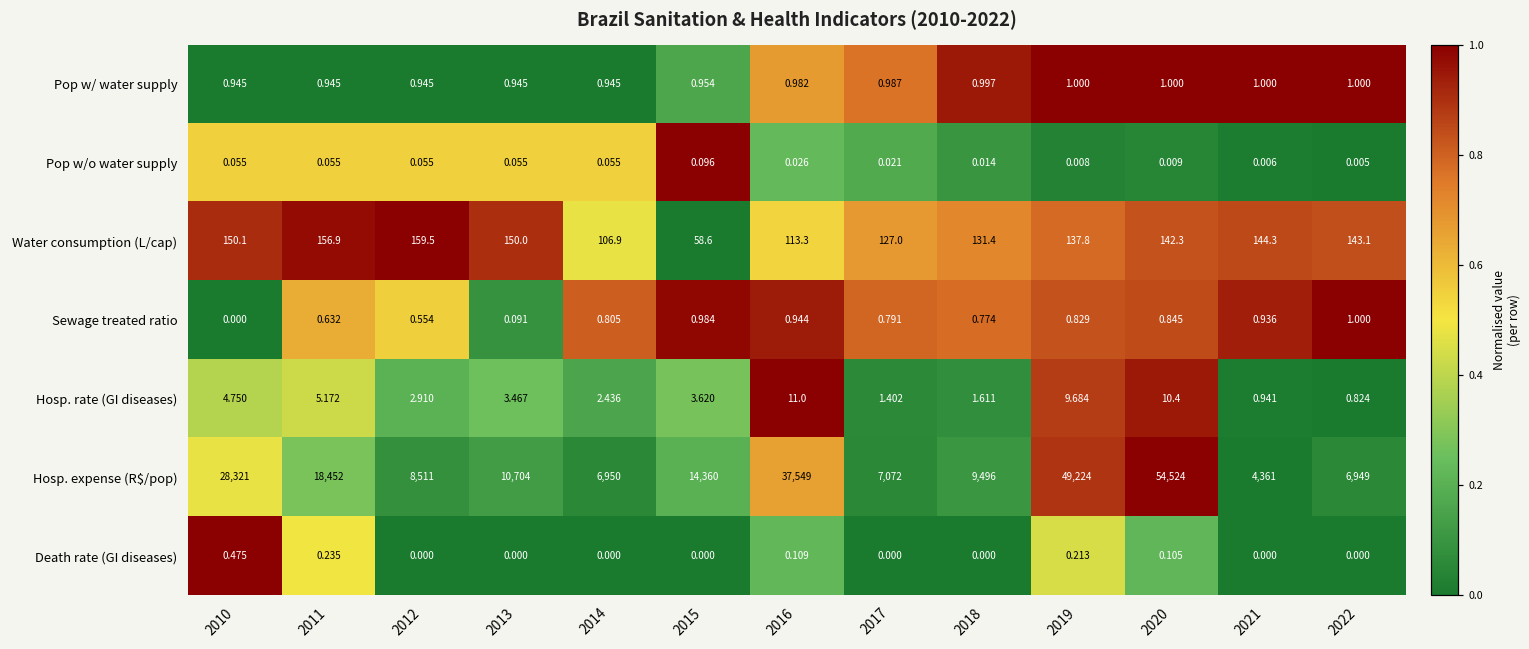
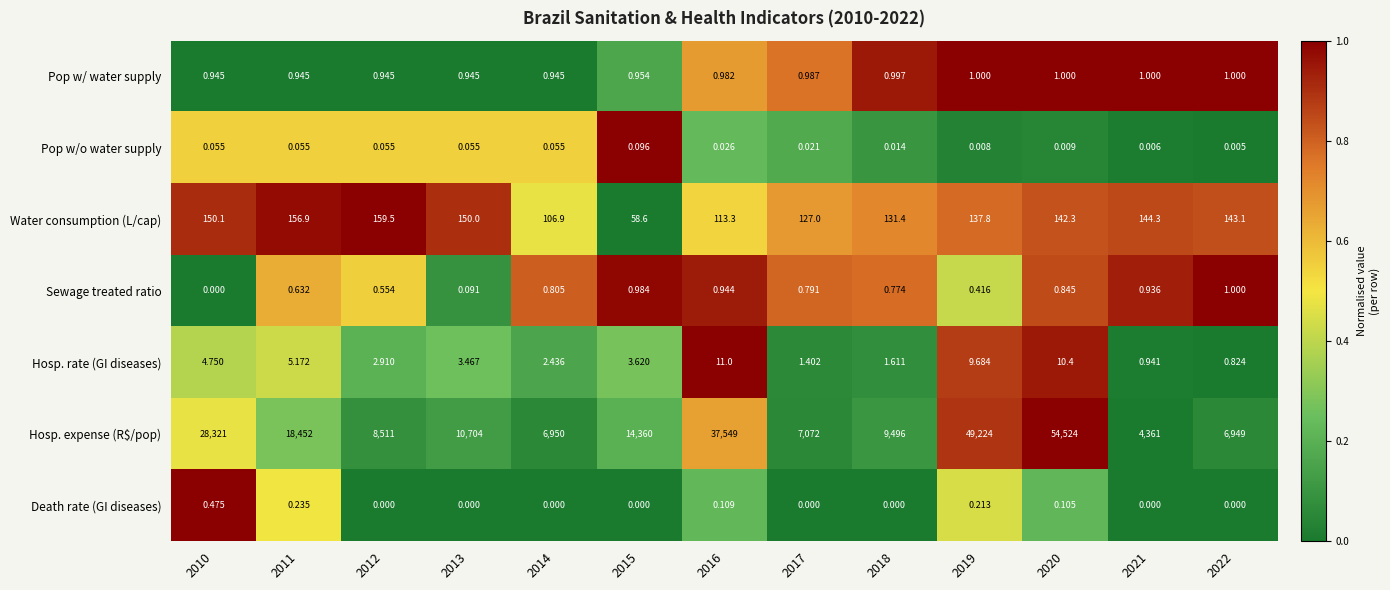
  {
    "Pop w/ water supply": {
      "2010": "0.945",
      "2011": "0.945",
      "2012": "0.945",
      "2013": "0.945",
      "2014": "0.945",
      "2015": "0.954",
      "2016": "0.982",
      "2017": "0.987",
      "2018": "0.997",
      "2019": "1.000",
      "2020": "1.000",
      "2021": "1.000",
      "2022": "1.000"
    },
    "Pop w/o water supply": {
      "2010": "0.055",
      "2011": "0.055",
      "2012": "0.055",
      "2013": "0.055",
      "2014": "0.055",
      "2015": "0.096",
      "2016": "0.026",
      "2017": "0.021",
      "2018": "0.014",
      "2019": "0.008",
      "2020": "0.009",
      "2021": "0.006",
      "2022": "0.005"
    },
    "Water consumption (L/cap)": {
      "2010": "150.1",
      "2011": "156.9",
      "2012": "159.5",
      "2013": "150.0",
      "2014": "106.9",
      "2015": "58.6",
      "2016": "113.3",
      "2017": "127.0",
      "2018": "131.4",
      "2019": "137.8",
      "2020": "142.3",
      "2021": "144.3",
      "2022": "143.1"
    },
    "Sewage treated ratio": {
      "2010": "0.000",
      "2011": "0.632",
      "2012": "0.554",
      "2013": "0.091",
      "2014": "0.805",
      "2015": "0.984",
      "2016": "0.944",
      "2017": "0.791",
      "2018": "0.774",
-     "2019": "0.829",
+     "2019": "0.416",
      "2020": "0.845",
      "2021": "0.936",
      "2022": "1.000"
    },
    "Hosp. rate (GI diseases)": {
      "2010": "4.750",
      "2011": "5.172",
      "2012": "2.910",
      "2013": "3.467",
      "2014": "2.436",
      "2015": "3.620",
      "2016": "11.0",
      "2017": "1.402",
      "2018": "1.611",
      "2019": "9.684",
      "2020": "10.4",
      "2021": "0.941",
      "2022": "0.824"
    },
    "Hosp. expense (R$/pop)": {
      "2010": "28,321",
      "2011": "18,452",
      "2012": "8,511",
      "2013": "10,704",
      "2014": "6,950",
      "2015": "14,360",
      "2016": "37,549",
      "2017": "7,072",
      "2018": "9,496",
      "2019": "49,224",
      "2020": "54,524",
      "2021": "4,361",
      "2022": "6,949"
    },
    "Death rate (GI diseases)": {
      "2010": "0.475",
      "2011": "0.235",
      "2012": "0.000",
      "2013": "0.000",
      "2014": "0.000",
      "2015": "0.000",
      "2016": "0.109",
      "2017": "0.000",
      "2018": "0.000",
      "2019": "0.213",
      "2020": "0.105",
      "2021": "0.000",
      "2022": "0.000"
    }
  }
